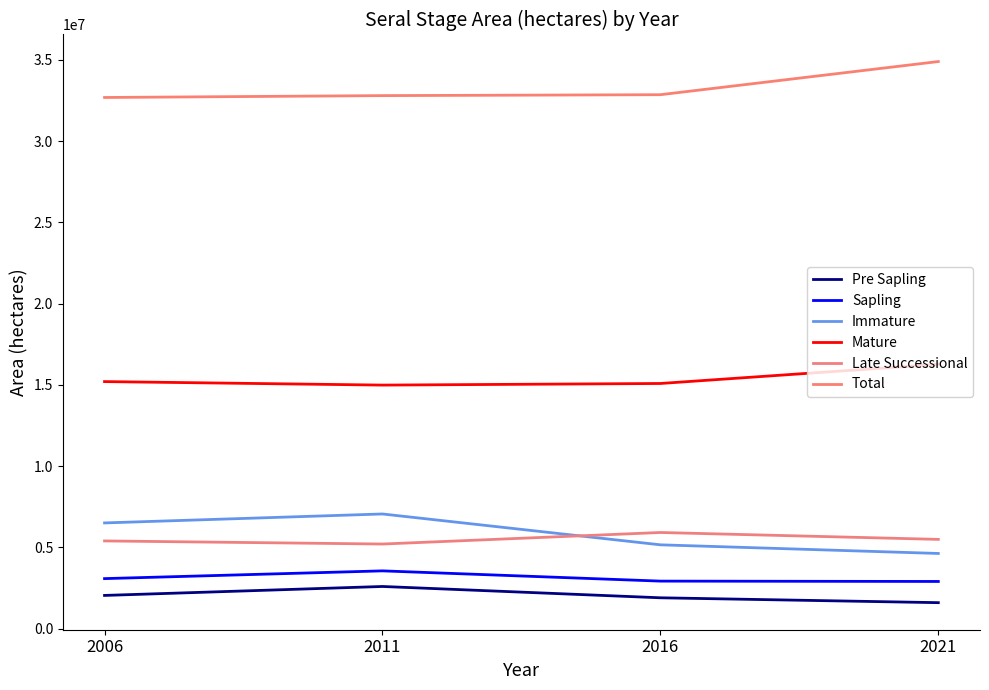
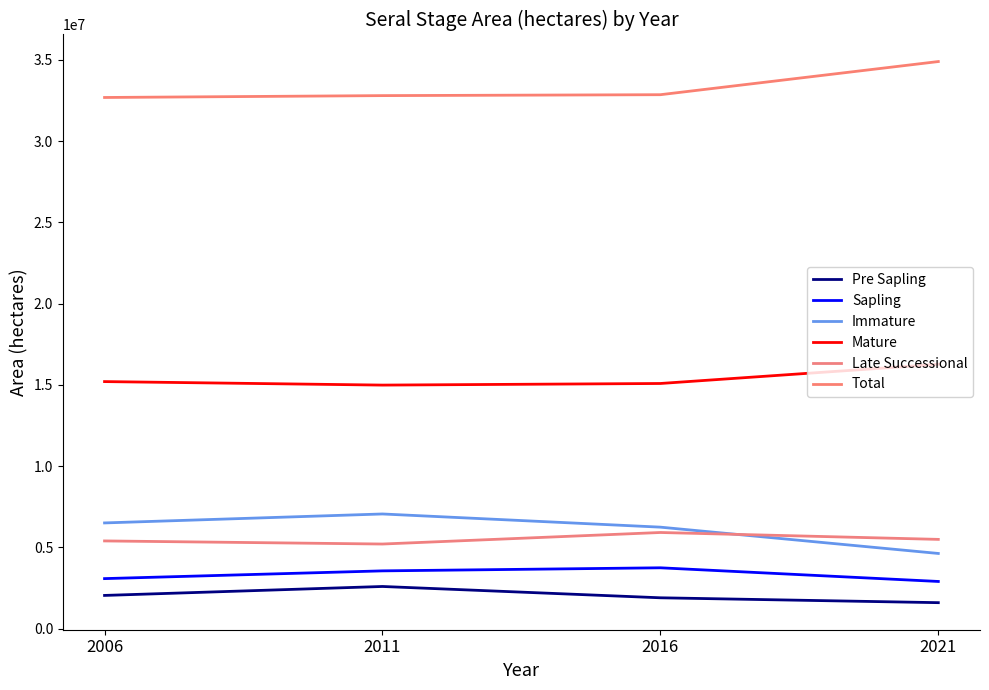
  {
    "Pre Sapling": {
      "2006": 2000000,
      "2011": 2600000,
      "2016": 1900000,
      "2021": 1600000
    },
    "Sapling": {
      "2006": 3100000,
      "2011": 3500000,
-     "2016": 2900000,
+     "2016": 3700000,
      "2021": 2900000
    },
    "Immature": {
      "2006": 6500000,
      "2011": 7000000,
-     "2016": 5200000,
+     "2016": 6200000,
      "2021": 4600000
    },
    "Mature": {
      "2006": 15200000,
      "2011": 15000000,
      "2016": 15100000
    }
  }
